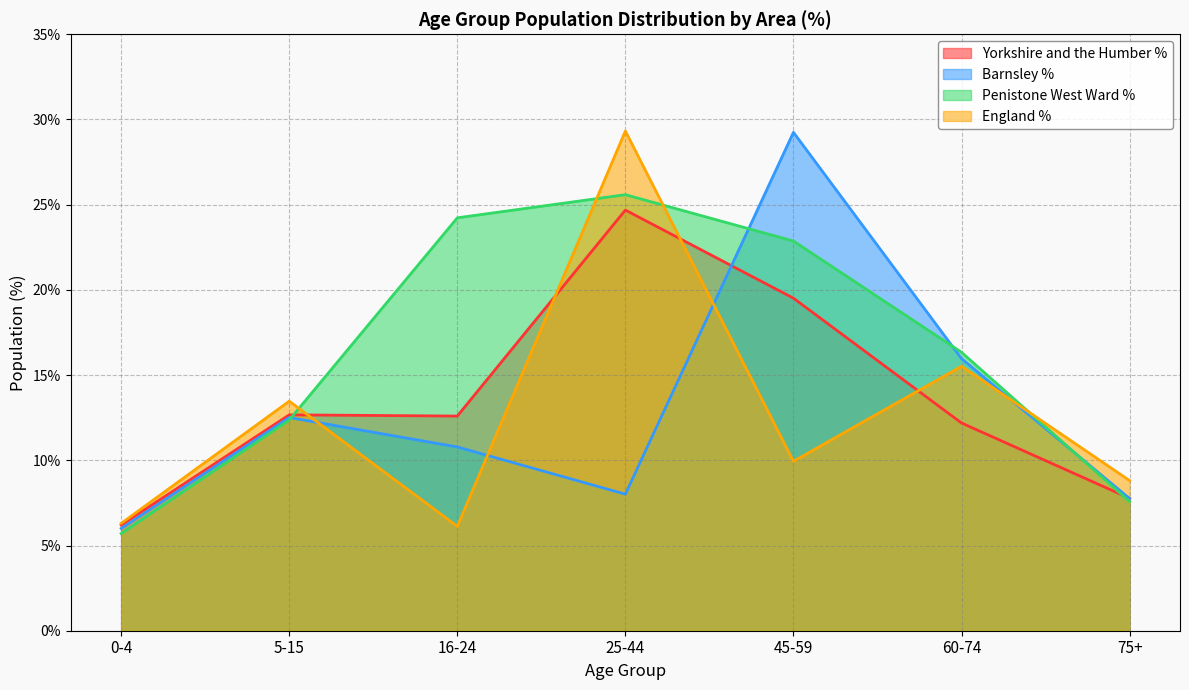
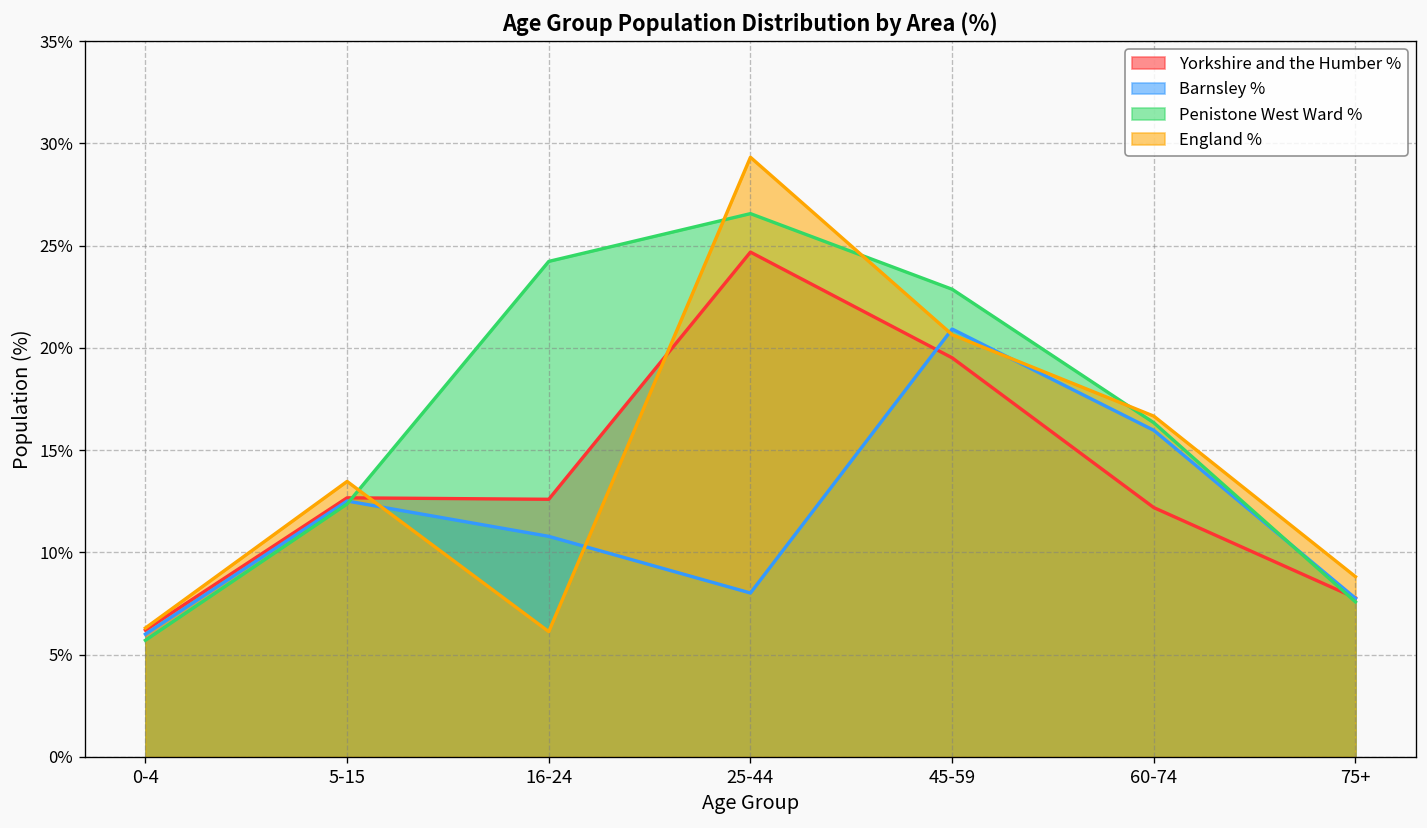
  {
    "Yorkshire and the Humber %": {
      "5-15": "12.7%",
      "16-24": "12.6%",
      "25-44": "24.7%",
      "45-59": "19.5%",
      "60-74": "12.2%"
    },
    "Barnsley %": {
      "0-4": "6.0%",
      "16-24": "10.8%",
      "25-44": "8.0%",
-     "45-59": "29.2%",
+     "45-59": "20.9%",
      "60-74": "16.0%"
    },
    "Penistone West Ward %": {
      "0-4": "5.7%",
      "16-24": "24.2%",
-     "25-44": "25.6%",
+     "25-44": "26.6%",
      "45-59": "22.9%",
      "60-74": "16.3%",
      "75+": "7.6%"
    },
    "England %": {
      "5-15": "13.5%",
      "16-24": "6.1%",
      "25-44": "29.3%",
-     "45-59": "9.9%",
-     "60-74": "15.5%",
+     "45-59": "20.6%",
+     "60-74": "16.7%",
      "75+": "8.8%"
    }
  }
